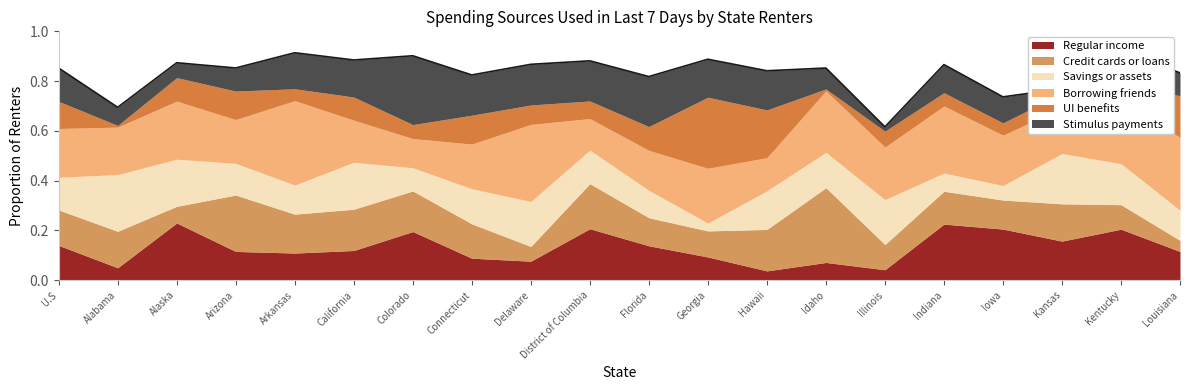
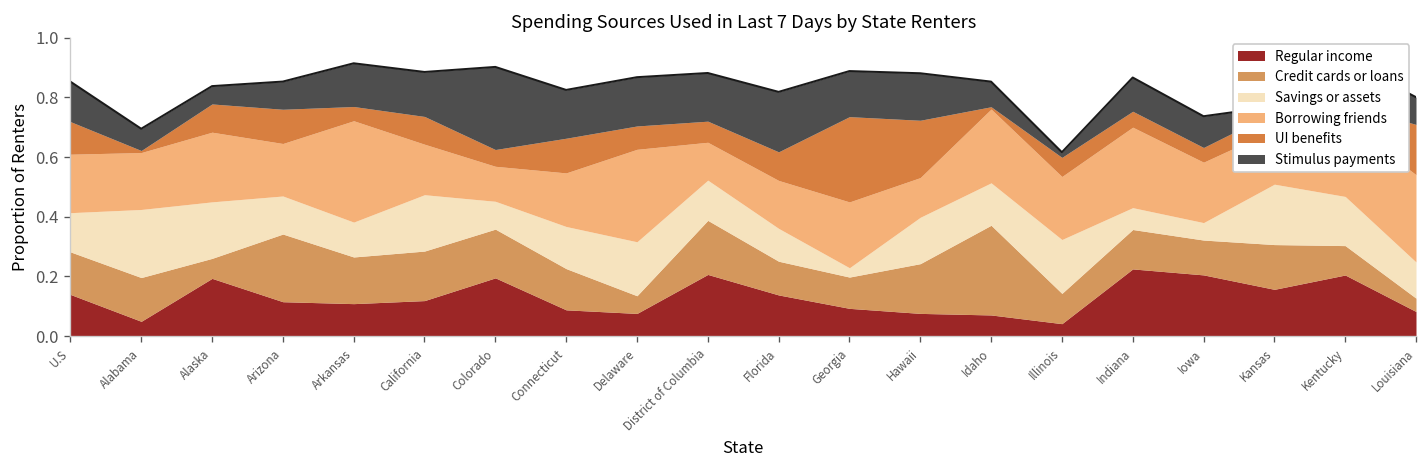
  {
    "Regular income": {
      "U.S": 0.14,
      "Alabama": 0.05,
-     "Alaska": 0.23,
+     "Alaska": 0.19,
      "Arizona": 0.12,
      "Arkansas": 0.11,
      "California": 0.12,
      "Colorado": 0.20,
      "Connecticut": 0.09,
      "Delaware": 0.08,
      "District of Columbia": 0.21,
      "Florida": 0.14,
      "Georgia": 0.09,
-     "Hawaii": 0.04,
+     "Hawaii": 0.08,
      "Idaho": 0.07,
      "Illinois": 0.04,
      "Indiana": 0.23,
      "Iowa": 0.21,
      "Kansas": 0.16,
      "Kentucky": 0.20,
-     "Louisiana": 0.12
+     "Louisiana": 0.08
    },
    "Savings or assets": {
      "U.S": 0.13,
      "Alabama": 0.23,
      "Alaska": 0.19,
      "Arizona": 0.13,
      "Arkansas": 0.12,
      "California": 0.19,
      "Colorado": 0.09,
      "Connecticut": 0.14,
      "Delaware": 0.18,
      "District of Columbia": 0.13,
      "Florida": 0.11,
      "Georgia": 0.03,
      "Hawaii": 0.16,
      "Idaho": 0.14,
      "Illinois": 0.18,
      "Indiana": 0.07,
      "Iowa": 0.06,
      "Kansas": 0.20,
      "Kentucky": 0.16,
      "Louisiana": 0.12
    },
    "Stimulus payments": {
      "U.S": 0.13,
      "Alabama": 0.07,
      "Alaska": 0.06,
      "Arizona": 0.09,
      "Arkansas": 0.14,
      "California": 0.15,
      "Colorado": 0.28,
      "Connecticut": 0.16,
      "Delaware": 0.16,
      "District of Columbia": 0.16,
      "Florida": 0.20,
      "Georgia": 0.15,
      "Hawaii": 0.16,
      "Idaho": 0.08,
      "Illinois": 0.02,
      "Indiana": 0.11,
      "Iowa": 0.10,
      "Louisiana": 0.09
    }
  }
